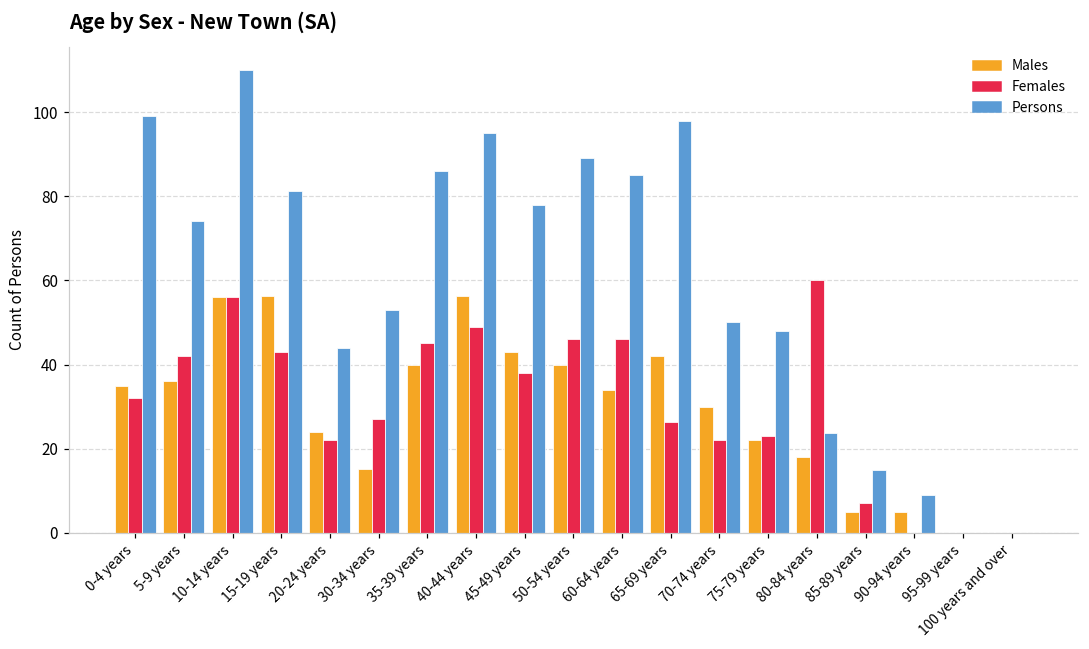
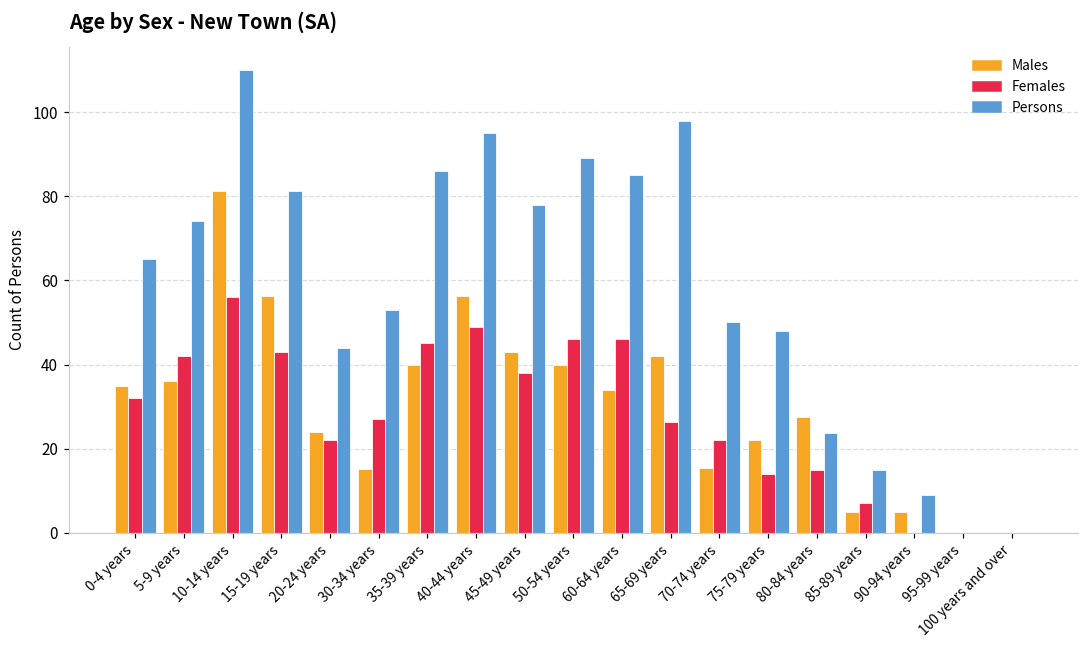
  {
    "Males": {
      "0-4 years": 35,
      "5-9 years": 36,
-     "10-14 years": 56,
+     "10-14 years": 81,
      "15-19 years": 56,
      "20-24 years": 24,
      "30-34 years": 15,
      "35-39 years": 40,
      "40-44 years": 56,
      "45-49 years": 43,
      "50-54 years": 40,
      "60-64 years": 34,
      "65-69 years": 42,
-     "70-74 years": 30,
+     "70-74 years": 15,
      "75-79 years": 22,
-     "80-84 years": 18,
+     "80-84 years": 28,
      "85-89 years": 5,
      "90-94 years": 5,
      "95-99 years": 0,
      "100 years and over": 0
    },
    "Females": {
      "0-4 years": 32,
      "5-9 years": 42,
      "10-14 years": 56,
      "15-19 years": 43,
      "20-24 years": 22,
      "30-34 years": 27,
      "35-39 years": 45,
      "40-44 years": 49,
      "45-49 years": 38,
      "50-54 years": 46,
      "60-64 years": 46,
      "65-69 years": 26,
      "70-74 years": 22,
-     "75-79 years": 23,
-     "80-84 years": 60,
+     "75-79 years": 14,
+     "80-84 years": 15,
      "85-89 years": 7,
      "90-94 years": 0,
      "95-99 years": 0,
      "100 years and over": 0
    },
    "Persons": {
-     "0-4 years": 99,
+     "0-4 years": 65,
      "5-9 years": 74,
      "10-14 years": 110,
      "15-19 years": 81,
      "20-24 years": 44,
      "30-34 years": 53,
      "35-39 years": 86,
      "40-44 years": 95,
      "45-49 years": 78,
      "50-54 years": 89,
      "60-64 years": 85,
      "65-69 years": 98,
      "70-74 years": 50,
      "75-79 years": 48,
      "80-84 years": 24,
      "85-89 years": 15,
      "90-94 years": 9,
      "95-99 years": 0,
      "100 years and over": 0
    }
  }
